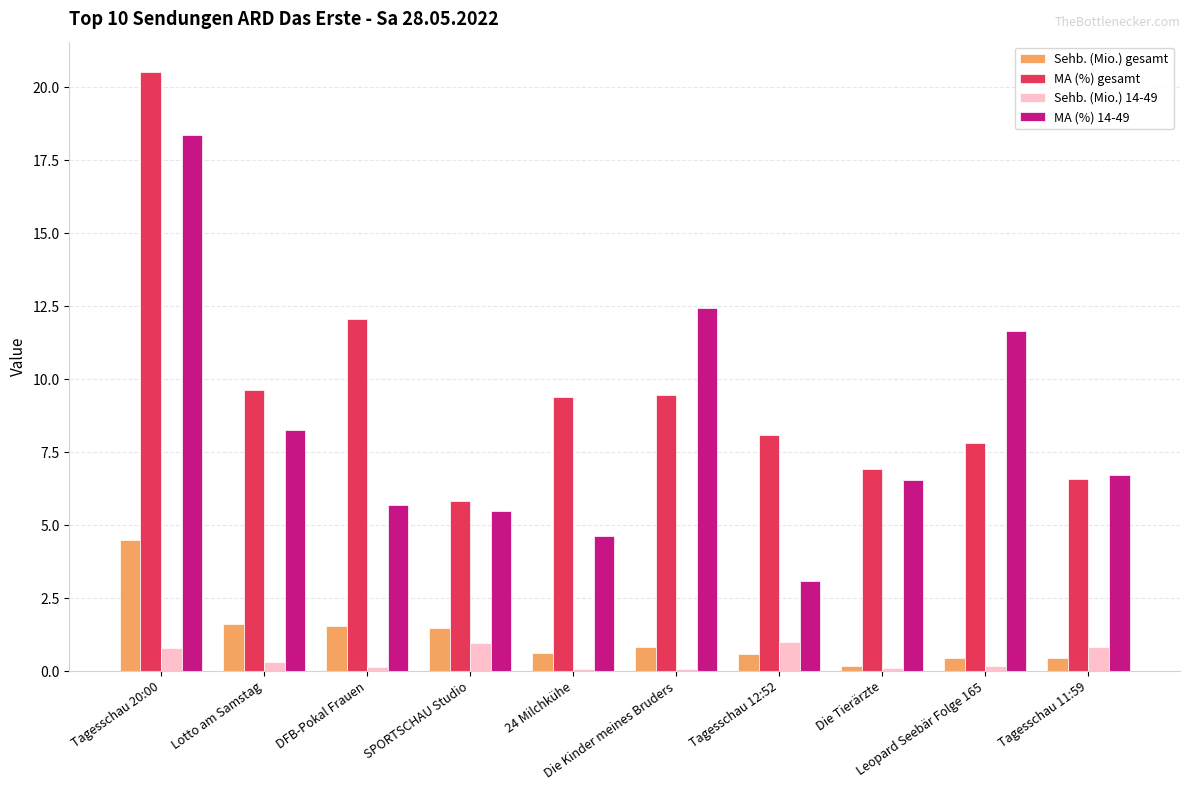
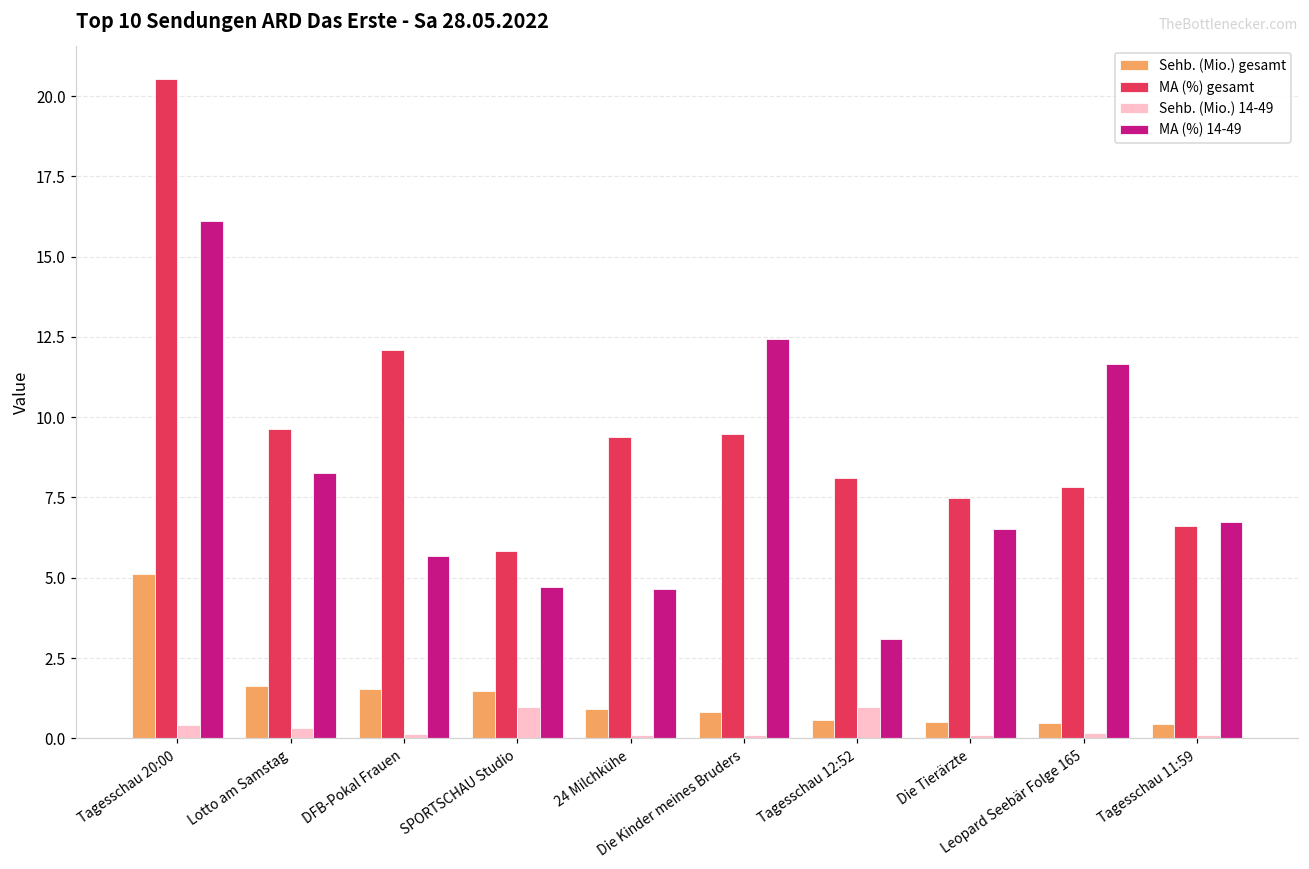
  {
    "Sehb. (Mio.) gesamt": {
-     "Tagesschau 20:00": 4.5,
+     "Tagesschau 20:00": 5.1,
      "Lotto am Samstag": 1.6,
      "DFB-Pokal Frauen": 1.5,
      "SPORTSCHAU Studio": 1.5,
-     "24 Milchkühe": 0.6,
+     "24 Milchkühe": 0.9,
      "Die Kinder meines Bruders": 0.8,
      "Tagesschau 12:52": 0.6,
-     "Die Tierärzte": 0.2,
+     "Die Tierärzte": 0.5,
      "Leopard Seebär Folge 165": 0.5,
      "Tagesschau 11:59": 0.4
    },
    "MA (%) gesamt": {
      "Tagesschau 20:00": 20.5,
      "Lotto am Samstag": 9.6,
      "DFB-Pokal Frauen": 12.1,
      "SPORTSCHAU Studio": 5.8,
      "24 Milchkühe": 9.4,
      "Die Kinder meines Bruders": 9.5,
      "Tagesschau 12:52": 8.1,
-     "Die Tierärzte": 6.9,
+     "Die Tierärzte": 7.5,
      "Leopard Seebär Folge 165": 7.8,
      "Tagesschau 11:59": 6.6
    },
    "Sehb. (Mio.) 14-49": {
-     "Tagesschau 20:00": 0.8,
+     "Tagesschau 20:00": 0.4,
      "Lotto am Samstag": 0.3,
      "DFB-Pokal Frauen": 0.1,
      "SPORTSCHAU Studio": 1.0,
      "24 Milchkühe": 0.1,
      "Die Kinder meines Bruders": 0.1,
      "Tagesschau 12:52": 1.0,
      "Die Tierärzte": 0.1,
      "Leopard Seebär Folge 165": 0.2,
-     "Tagesschau 11:59": 0.8
+     "Tagesschau 11:59": 0.1
    },
    "MA (%) 14-49": {
-     "Tagesschau 20:00": 18.4,
+     "Tagesschau 20:00": 16.1,
      "Lotto am Samstag": 8.3,
      "DFB-Pokal Frauen": 5.7,
-     "SPORTSCHAU Studio": 5.5,
+     "SPORTSCHAU Studio": 4.7,
      "24 Milchkühe": 4.6,
      "Die Kinder meines Bruders": 12.4,
      "Tagesschau 12:52": 3.1,
      "Die Tierärzte": 6.5,
      "Leopard Seebär Folge 165": 11.7,
      "Tagesschau 11:59": 6.7
    }
  }
